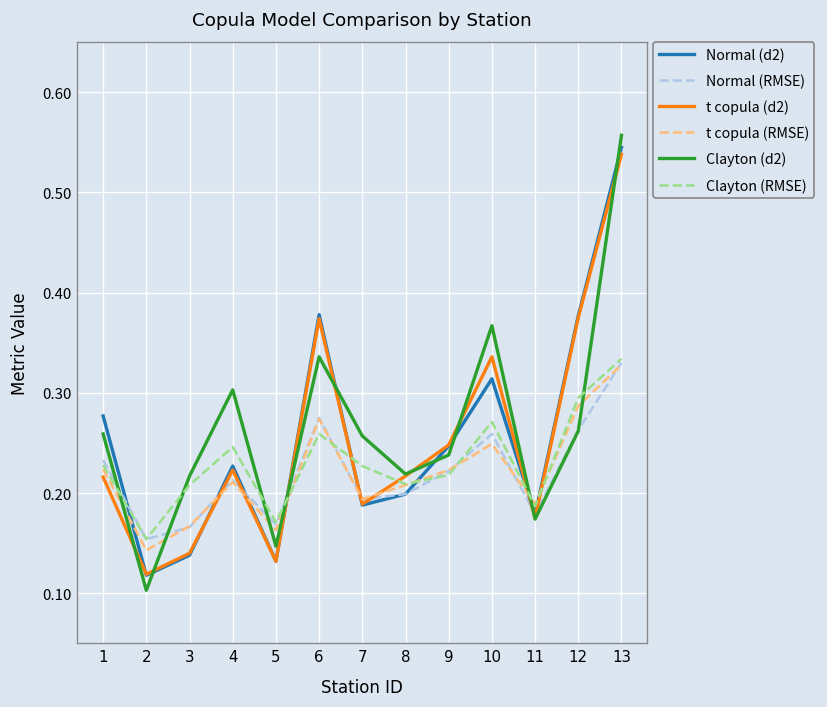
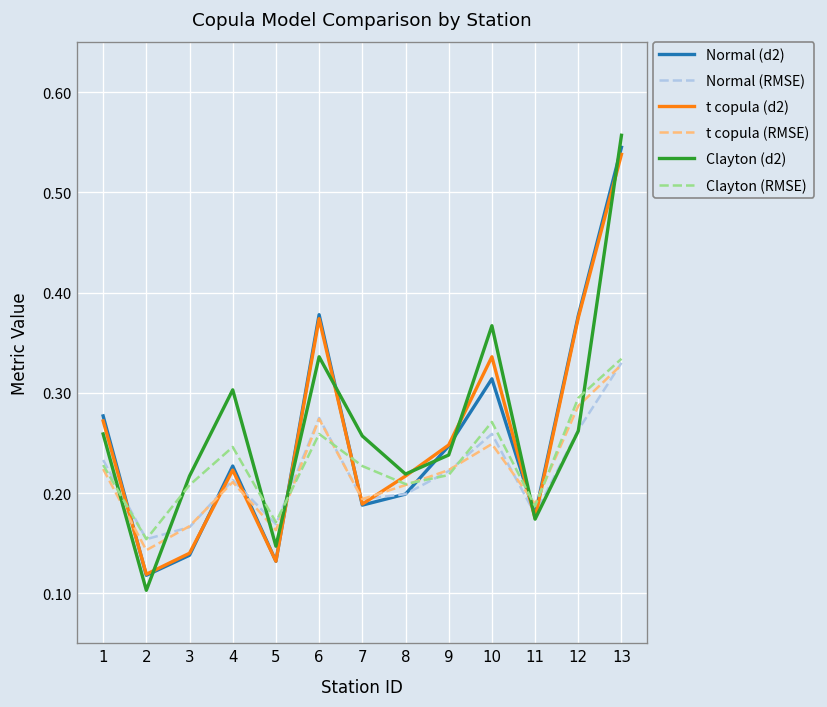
  {
    "Normal (d2)": {
      "1": 0.28,
      "4": 0.23,
      "6": 0.38,
      "10": 0.31,
      "13": 0.55
    },
    "Normal (RMSE)": {
      "1": 0.23,
      "10": 0.26
    },
    "t copula (d2)": {
-     "1": 0.22,
+     "1": 0.27,
      "4": 0.22,
      "6": 0.37,
      "10": 0.34,
      "13": 0.54
    },
    "t copula (RMSE)": {
      "1": 0.22,
      "2": 0.14,
      "5": 0.16,
      "10": 0.25,
      "12": 0.29
    },
    "Clayton (d2)": {
      "1": 0.26,
      "2": 0.10,
      "3": 0.22,
      "4": 0.30,
      "5": 0.15,
      "6": 0.34,
      "7": 0.26,
      "9": 0.24,
      "10": 0.37,
      "13": 0.56
    },
    "Clayton (RMSE)": {
      "1": 0.23,
      "3": 0.21,
      "4": 0.25,
      "6": 0.26,
      "7": 0.23,
      "9": 0.22,
      "10": 0.27,
      "12": 0.30,
      "13": 0.33
    }
  }
